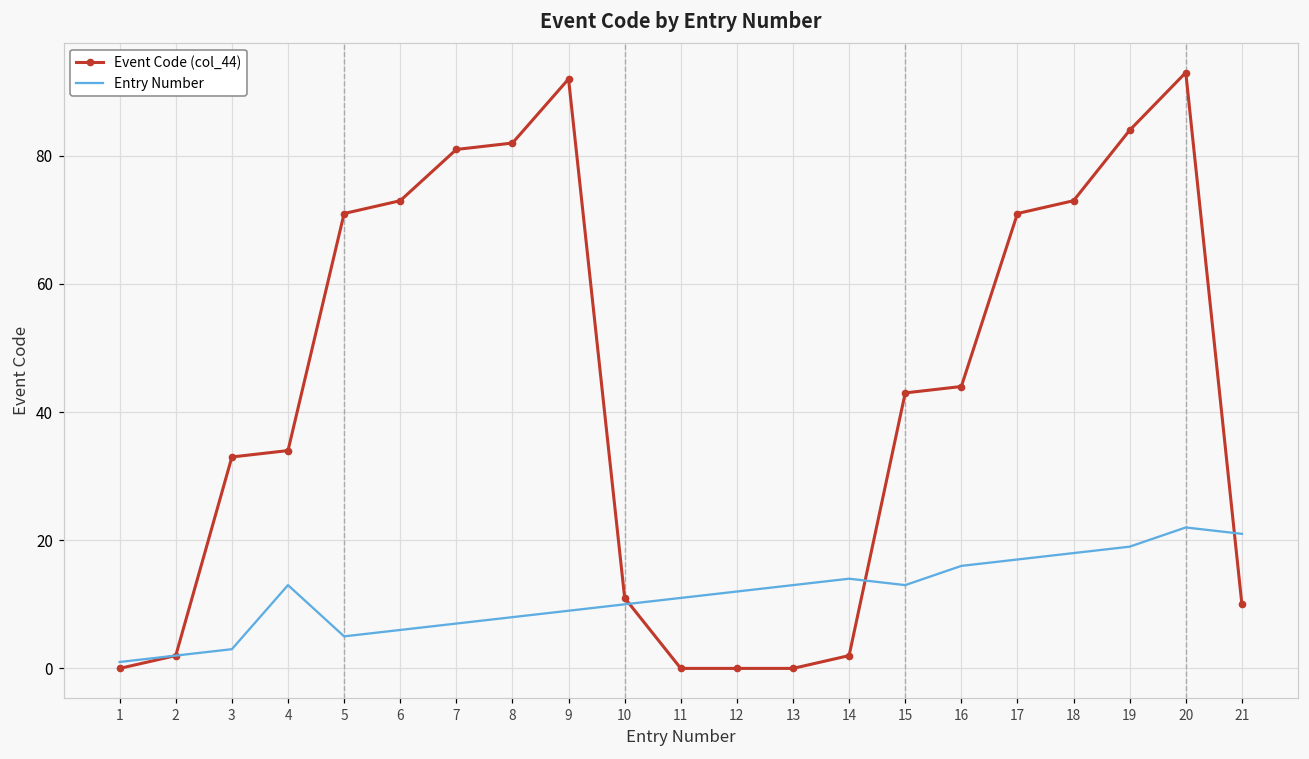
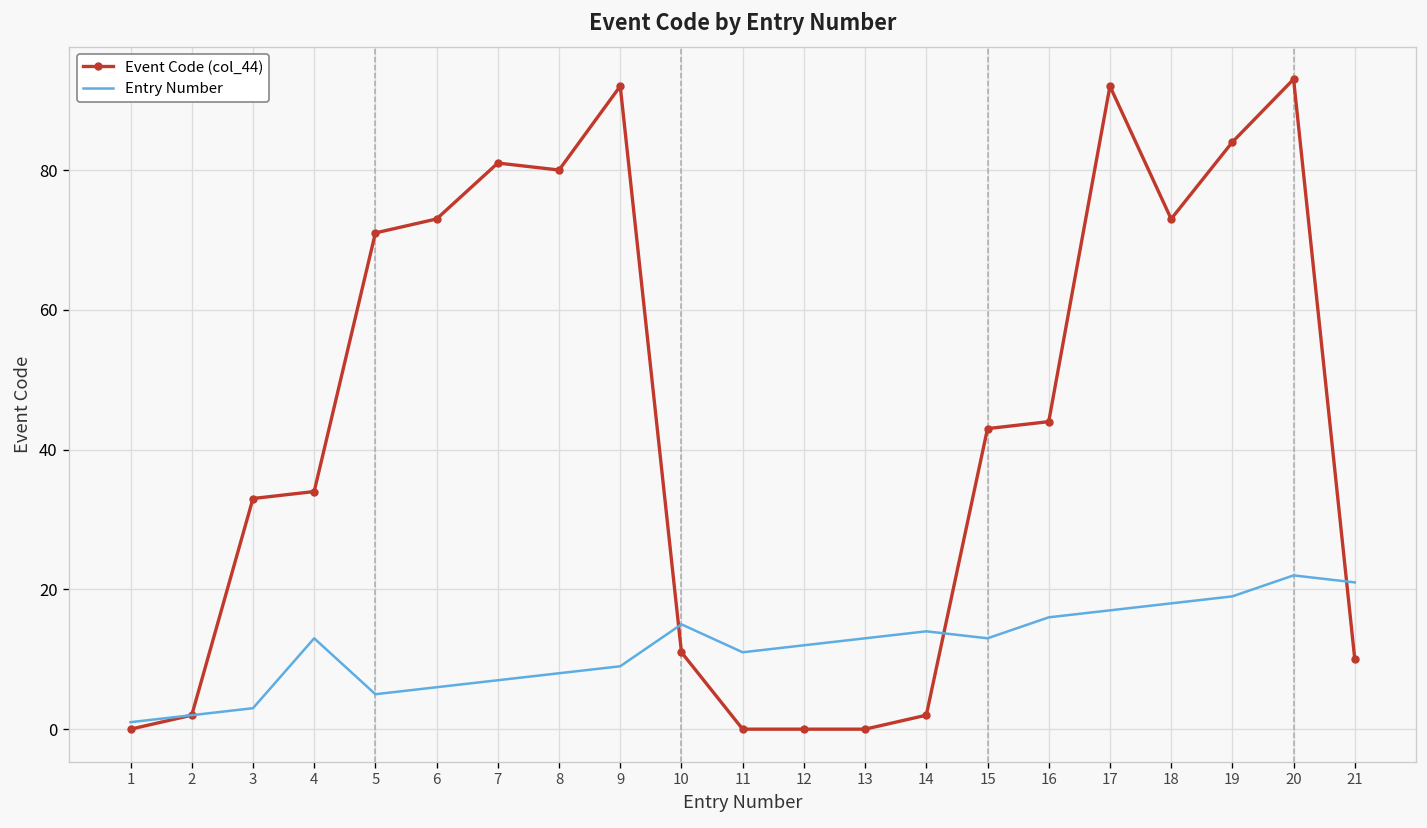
  {
    "Event Code (col_44)": {
      "1": 0,
      "3": 33,
      "4": 34,
      "5": 71,
      "6": 73,
      "7": 81,
-     "8": 82,
+     "8": 80,
      "9": 92,
      "10": 11,
      "11": 0,
      "12": 0,
      "13": 0,
      "14": 2,
      "15": 43,
      "16": 44,
-     "17": 71,
+     "17": 92,
      "18": 73,
      "19": 84,
      "20": 93,
      "21": 10
    },
    "Entry Number": {
      "1": 1,
      "3": 3,
      "4": 13,
      "5": 5,
      "6": 6,
      "7": 7,
      "8": 8,
      "9": 9,
-     "10": 10,
+     "10": 15,
      "11": 11,
      "12": 12,
      "13": 13,
      "14": 14,
      "15": 13,
      "16": 16,
      "17": 17,
      "18": 18,
      "19": 19,
      "20": 22,
      "21": 21
    }
  }
